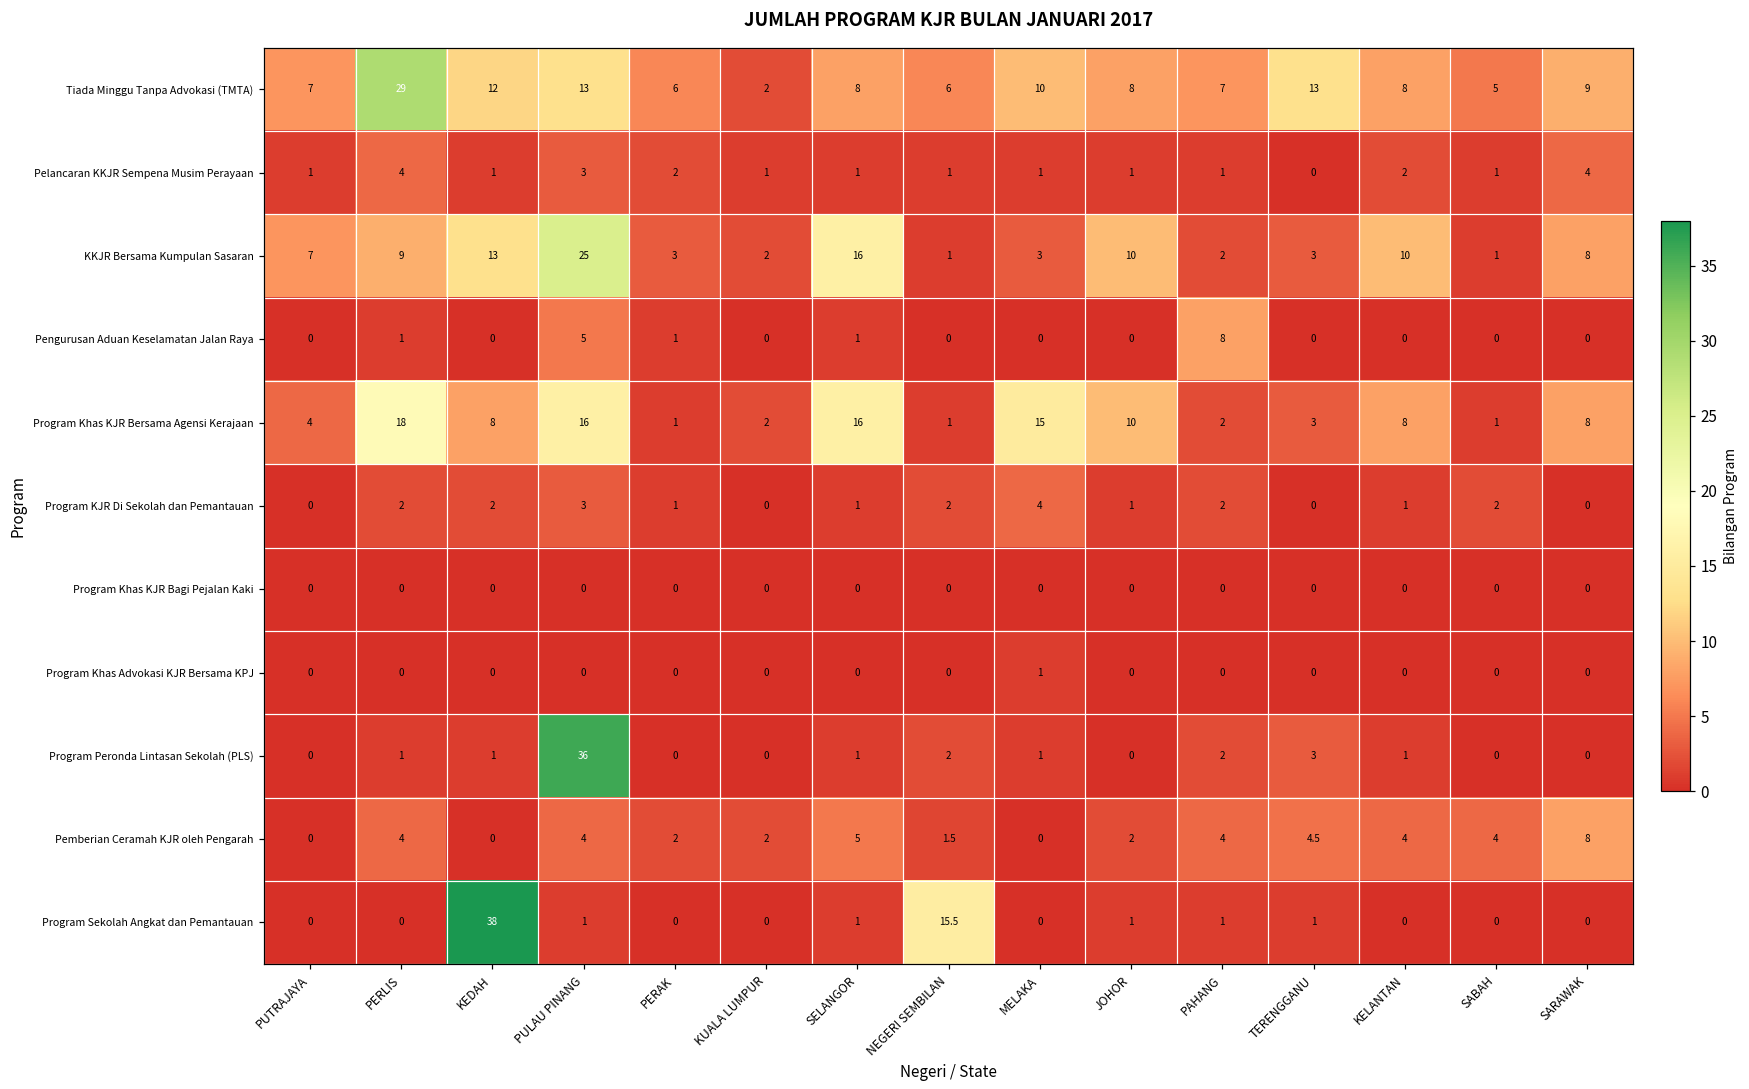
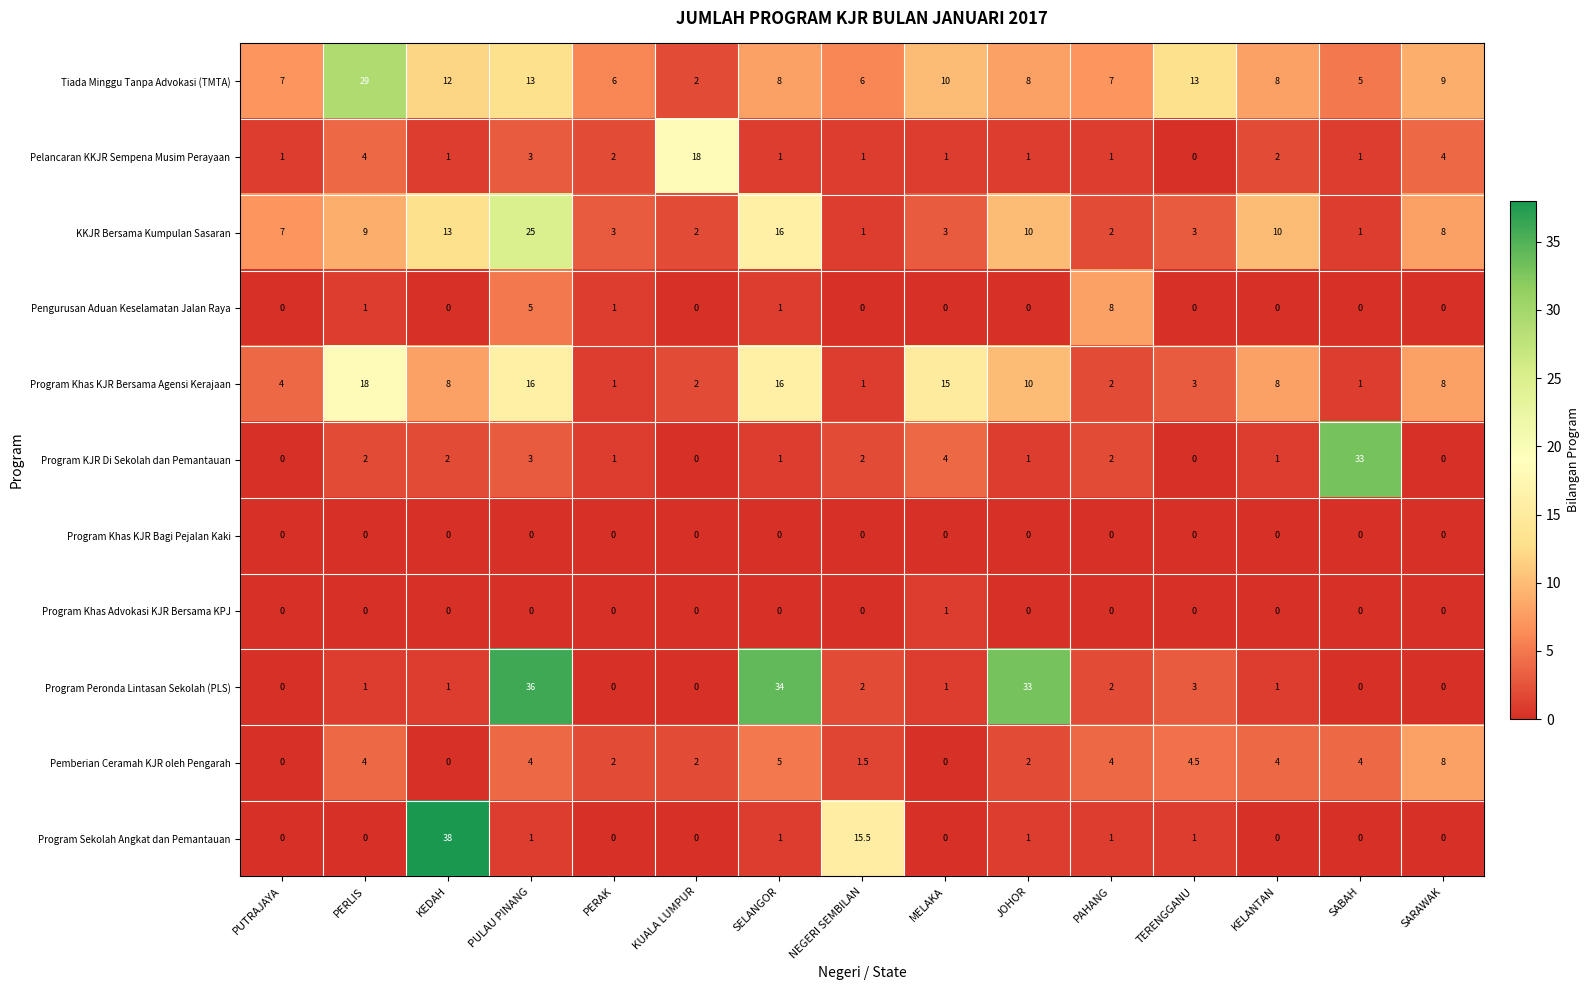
  {
    "Tiada Minggu Tanpa Advokasi (TMTA)": {
      "PUTRAJAYA": 7,
      "PERLIS": 29,
      "KEDAH": 12,
      "PULAU PINANG": 13,
      "PERAK": 6,
      "KUALA LUMPUR": 2,
      "SELANGOR": 8,
      "NEGERI SEMBILAN": 6,
      "MELAKA": 10,
      "JOHOR": 8,
      "PAHANG": 7,
      "TERENGGANU": 13,
      "KELANTAN": 8,
      "SABAH": 5,
      "SARAWAK": 9
    },
    "Pelancaran KKJR Sempena Musim Perayaan": {
      "PUTRAJAYA": 1,
      "PERLIS": 4,
      "KEDAH": 1,
      "PULAU PINANG": 3,
      "PERAK": 2,
-     "KUALA LUMPUR": 1,
+     "KUALA LUMPUR": 18,
      "SELANGOR": 1,
      "NEGERI SEMBILAN": 1,
      "MELAKA": 1,
      "JOHOR": 1,
      "PAHANG": 1,
      "TERENGGANU": 0,
      "KELANTAN": 2,
      "SABAH": 1,
      "SARAWAK": 4
    },
    "KKJR Bersama Kumpulan Sasaran": {
      "PUTRAJAYA": 7,
      "PERLIS": 9,
      "KEDAH": 13,
      "PULAU PINANG": 25,
      "PERAK": 3,
      "KUALA LUMPUR": 2,
      "SELANGOR": 16,
      "NEGERI SEMBILAN": 1,
      "MELAKA": 3,
      "JOHOR": 10,
      "PAHANG": 2,
      "TERENGGANU": 3,
      "KELANTAN": 10,
      "SABAH": 1,
      "SARAWAK": 8
    },
    "Pengurusan Aduan Keselamatan Jalan Raya": {
      "PUTRAJAYA": 0,
      "PERLIS": 1,
      "KEDAH": 0,
      "PULAU PINANG": 5,
      "PERAK": 1,
      "KUALA LUMPUR": 0,
      "SELANGOR": 1,
      "NEGERI SEMBILAN": 0,
      "MELAKA": 0,
      "JOHOR": 0,
      "PAHANG": 8,
      "TERENGGANU": 0,
      "KELANTAN": 0,
      "SABAH": 0,
      "SARAWAK": 0
    },
    "Program Khas KJR Bersama Agensi Kerajaan": {
      "PUTRAJAYA": 4,
      "PERLIS": 18,
      "KEDAH": 8,
      "PULAU PINANG": 16,
      "PERAK": 1,
      "KUALA LUMPUR": 2,
      "SELANGOR": 16,
      "NEGERI SEMBILAN": 1,
      "MELAKA": 15,
      "JOHOR": 10,
      "PAHANG": 2,
      "TERENGGANU": 3,
      "KELANTAN": 8,
      "SABAH": 1,
      "SARAWAK": 8
    },
    "Program KJR Di Sekolah dan Pemantauan": {
      "PUTRAJAYA": 0,
      "PERLIS": 2,
      "KEDAH": 2,
      "PULAU PINANG": 3,
      "PERAK": 1,
      "KUALA LUMPUR": 0,
      "SELANGOR": 1,
      "NEGERI SEMBILAN": 2,
      "MELAKA": 4,
      "JOHOR": 1,
      "PAHANG": 2,
      "TERENGGANU": 0,
      "KELANTAN": 1,
-     "SABAH": 2,
+     "SABAH": 33,
      "SARAWAK": 0
    },
    "Program Khas KJR Bagi Pejalan Kaki": {
      "PUTRAJAYA": 0,
      "PERLIS": 0,
      "KEDAH": 0,
      "PULAU PINANG": 0,
      "PERAK": 0,
      "KUALA LUMPUR": 0,
      "SELANGOR": 0,
      "NEGERI SEMBILAN": 0,
      "MELAKA": 0,
      "JOHOR": 0,
      "PAHANG": 0,
      "TERENGGANU": 0,
      "KELANTAN": 0,
      "SABAH": 0,
      "SARAWAK": 0
    },
    "Program Khas Advokasi KJR Bersama KPJ": {
      "PUTRAJAYA": 0,
      "PERLIS": 0,
      "KEDAH": 0,
      "PULAU PINANG": 0,
      "PERAK": 0,
      "KUALA LUMPUR": 0,
      "SELANGOR": 0,
      "NEGERI SEMBILAN": 0,
      "MELAKA": 1,
      "JOHOR": 0,
      "PAHANG": 0,
      "TERENGGANU": 0,
      "KELANTAN": 0,
      "SABAH": 0,
      "SARAWAK": 0
    },
    "Program Peronda Lintasan Sekolah (PLS)": {
      "PUTRAJAYA": 0,
      "PERLIS": 1,
      "KEDAH": 1,
      "PULAU PINANG": 36,
      "PERAK": 0,
      "KUALA LUMPUR": 0,
-     "SELANGOR": 1,
+     "SELANGOR": 34,
      "NEGERI SEMBILAN": 2,
      "MELAKA": 1,
-     "JOHOR": 0,
+     "JOHOR": 33,
      "PAHANG": 2,
      "TERENGGANU": 3,
      "KELANTAN": 1,
      "SABAH": 0,
      "SARAWAK": 0
    },
    "Pemberian Ceramah KJR oleh Pengarah": {
      "PUTRAJAYA": 0,
      "PERLIS": 4,
      "KEDAH": 0,
      "PULAU PINANG": 4,
      "PERAK": 2,
      "KUALA LUMPUR": 2,
      "SELANGOR": 5,
      "NEGERI SEMBILAN": 1.5,
      "MELAKA": 0,
      "JOHOR": 2,
      "PAHANG": 4,
      "TERENGGANU": 4.5,
      "KELANTAN": 4,
      "SABAH": 4,
      "SARAWAK": 8
    },
    "Program Sekolah Angkat dan Pemantauan": {
      "PUTRAJAYA": 0,
      "PERLIS": 0,
      "KEDAH": 38,
      "PULAU PINANG": 1,
      "PERAK": 0,
      "KUALA LUMPUR": 0,
      "SELANGOR": 1,
      "NEGERI SEMBILAN": 15.5,
      "MELAKA": 0,
      "JOHOR": 1,
      "PAHANG": 1,
      "TERENGGANU": 1,
      "KELANTAN": 0,
      "SABAH": 0,
      "SARAWAK": 0
    }
  }
